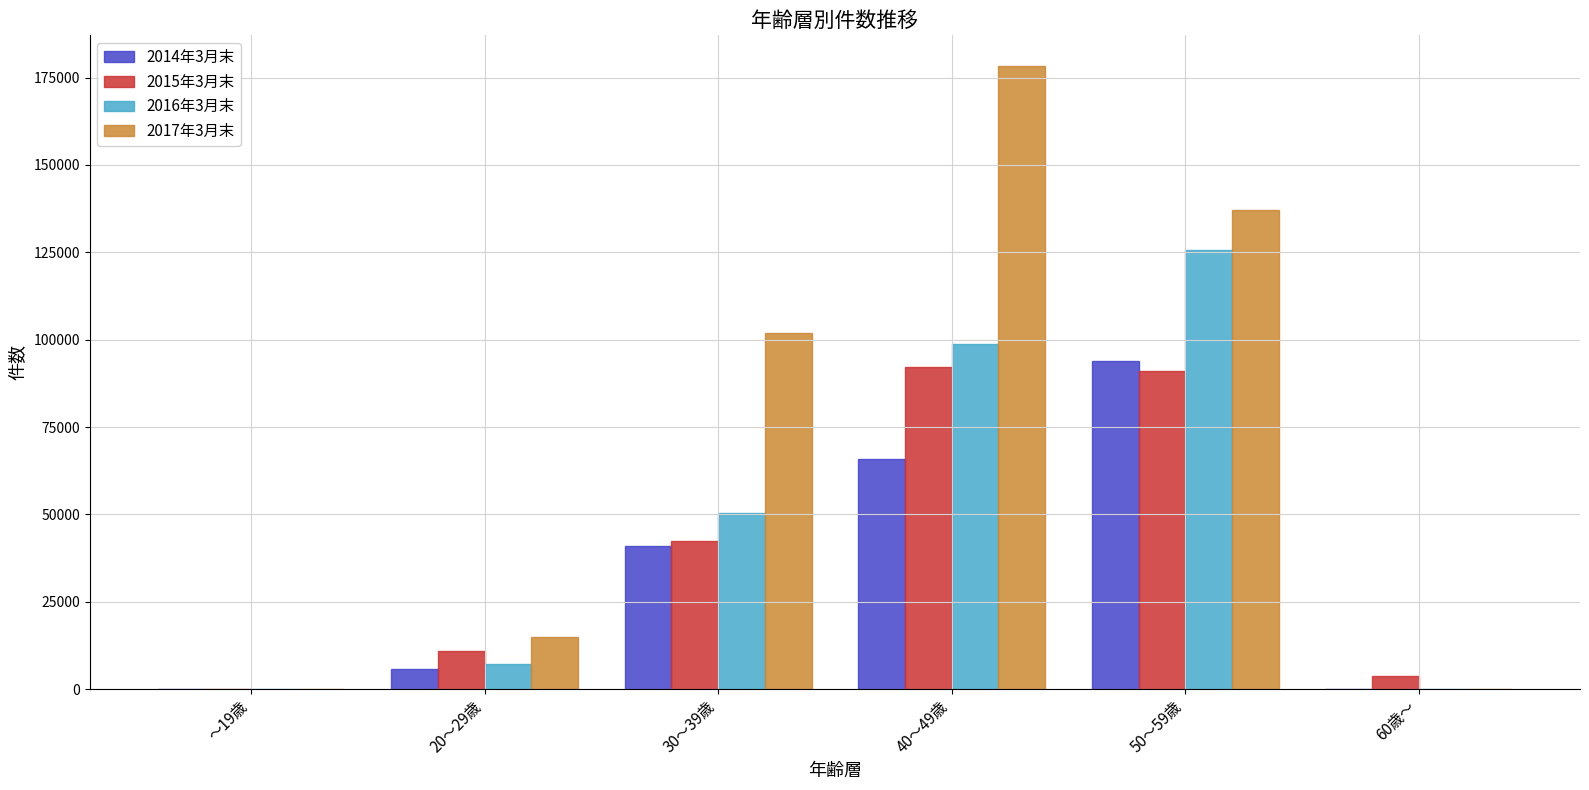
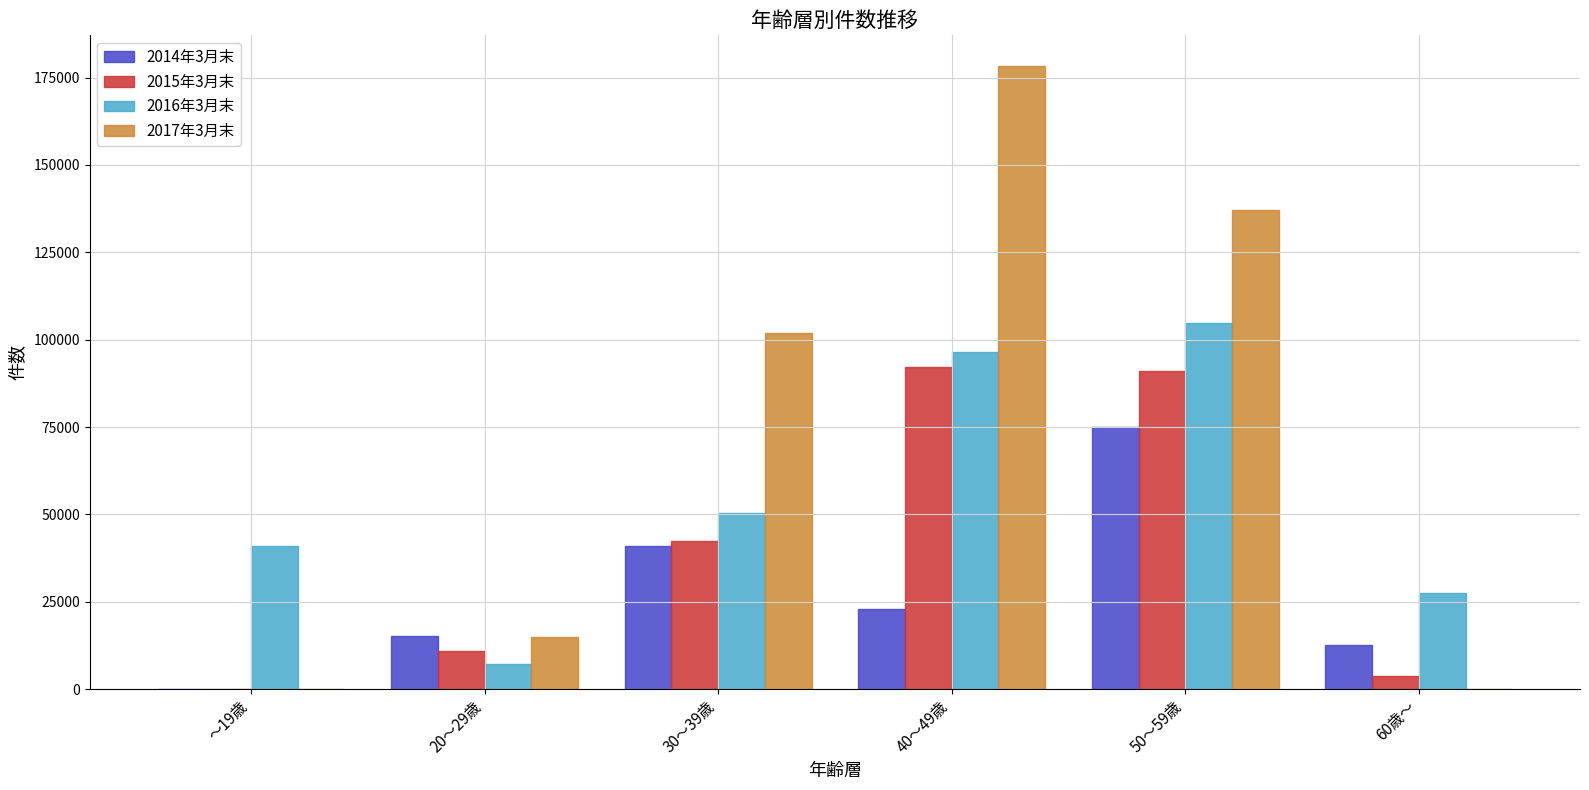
  {
    "2014年3月末": {
-     "20～29歳": 6000,
+     "20～29歳": 15000,
      "30～39歳": 41000,
-     "40～49歳": 66000,
-     "50～59歳": 94000,
-     "60歳～": 0
+     "40～49歳": 23000,
+     "50～59歳": 75000,
+     "60歳～": 13000
    },
    "2015年3月末": {
      "20～29歳": 11000,
      "30～39歳": 42000,
      "40～49歳": 92000,
      "50～59歳": 91000,
      "60歳～": 4000
    },
    "2016年3月末": {
-     "～19歳": 0,
+     "～19歳": 41000,
      "20～29歳": 7000,
      "30～39歳": 50000,
-     "40～49歳": 99000,
-     "50～59歳": 126000,
-     "60歳～": 0
+     "40～49歳": 96000,
+     "50～59歳": 105000,
+     "60歳～": 28000
    },
    "2017年3月末": {
      "20～29歳": 15000,
      "30～39歳": 102000,
      "40～49歳": 178000,
      "50～59歳": 137000
    }
  }
